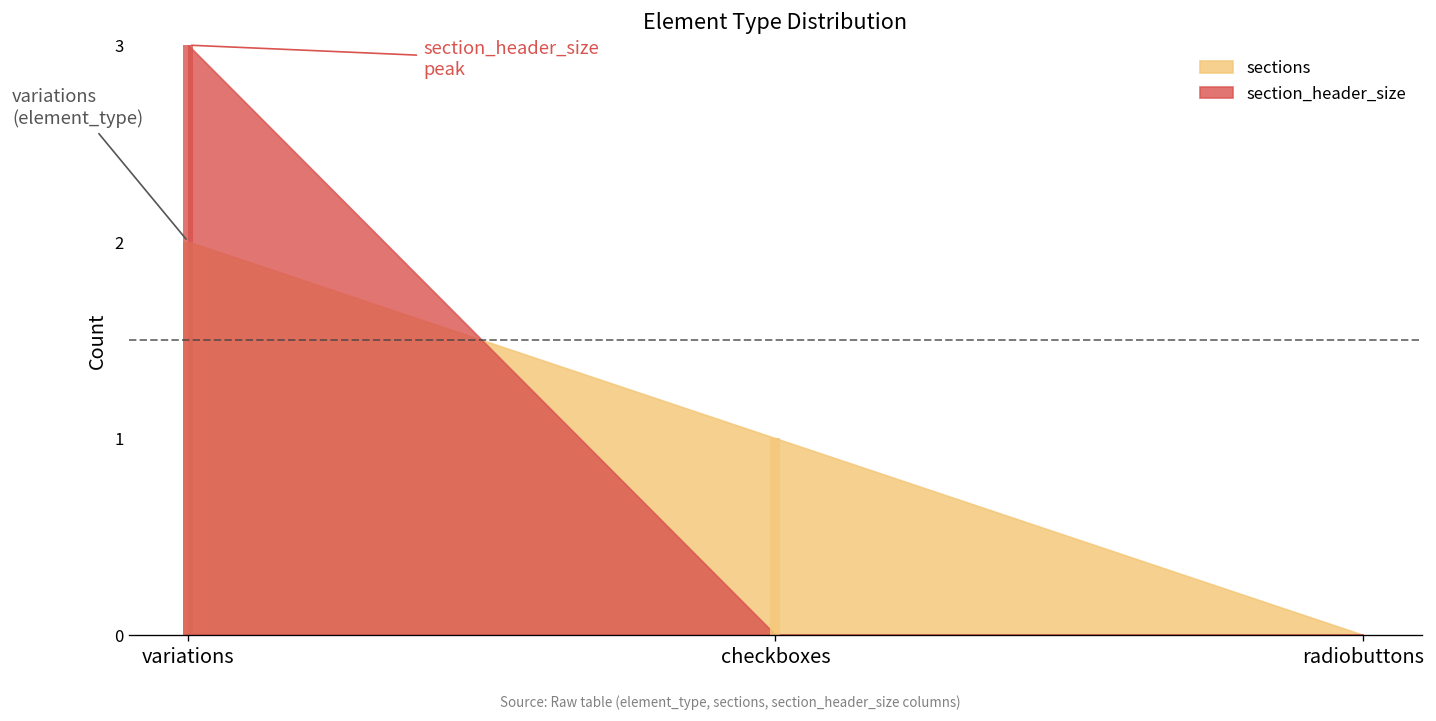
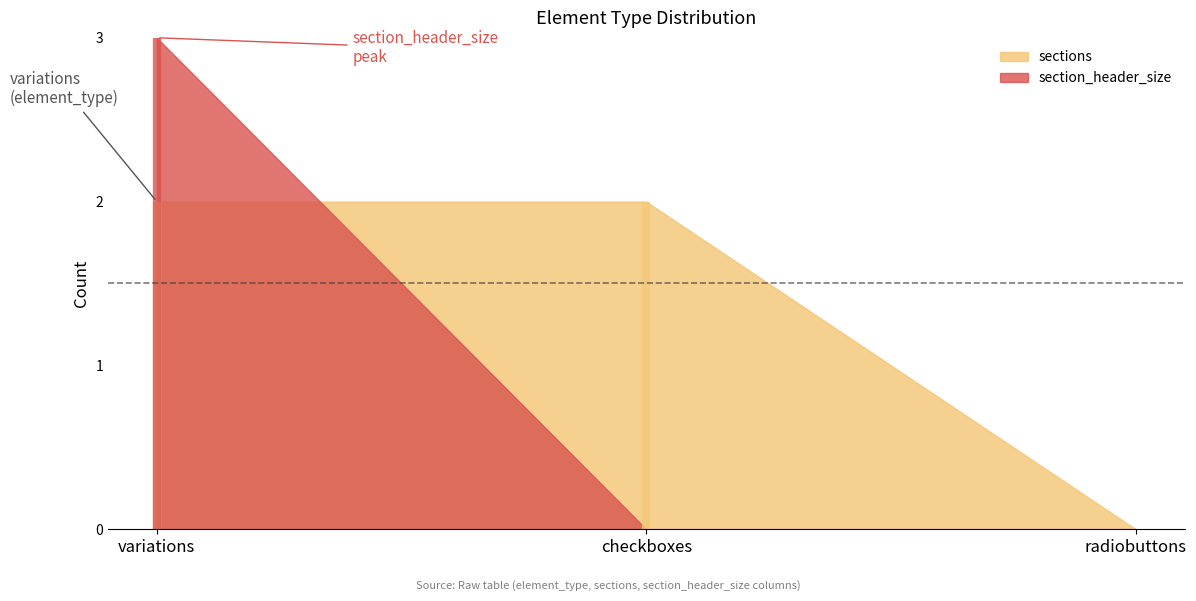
  {
    "sections": {
      "variations": 2,
-     "checkboxes": 1
+     "checkboxes": 2
    },
    "section_header_size": {
      "variations": 3,
      "checkboxes": 0
    }
  }
